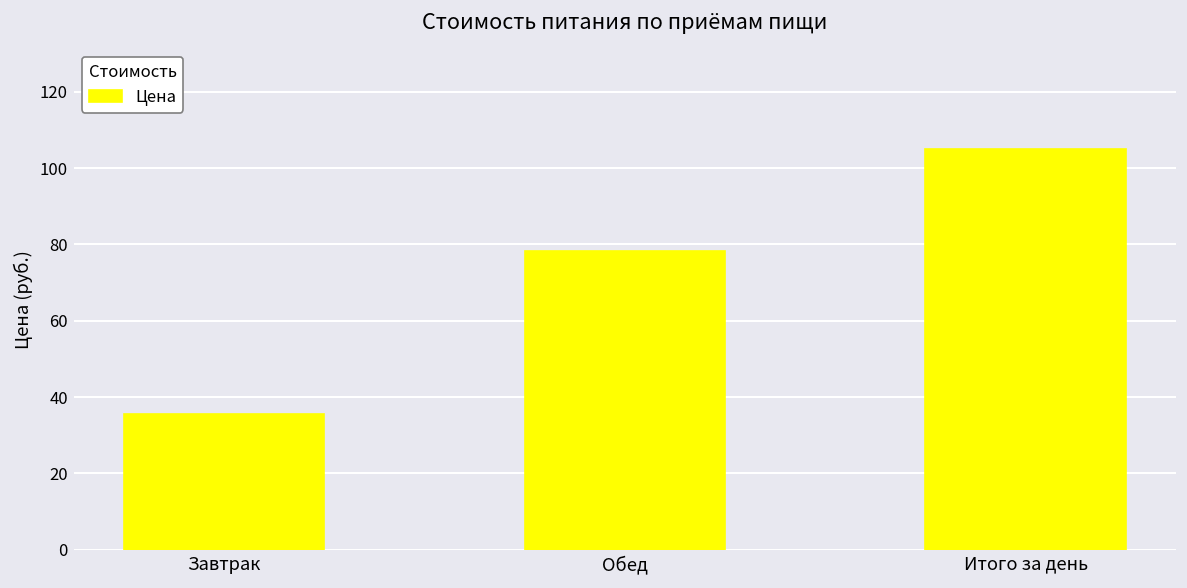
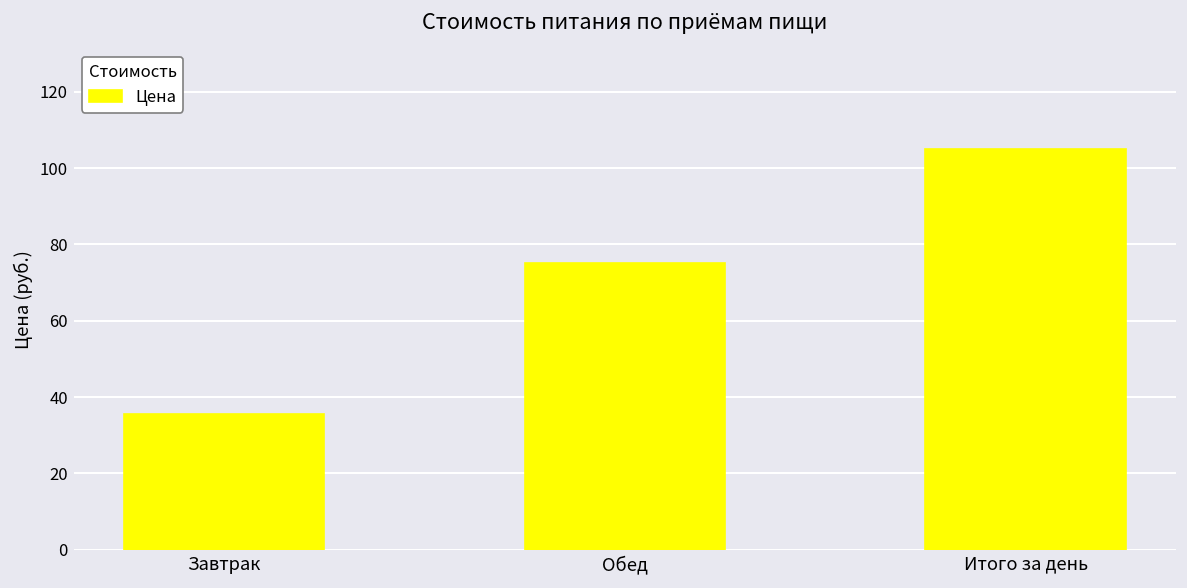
  {
    "Завтрак": 36,
-   "Обед": 78,
+   "Обед": 75,
    "Итого за день": 105
  }
